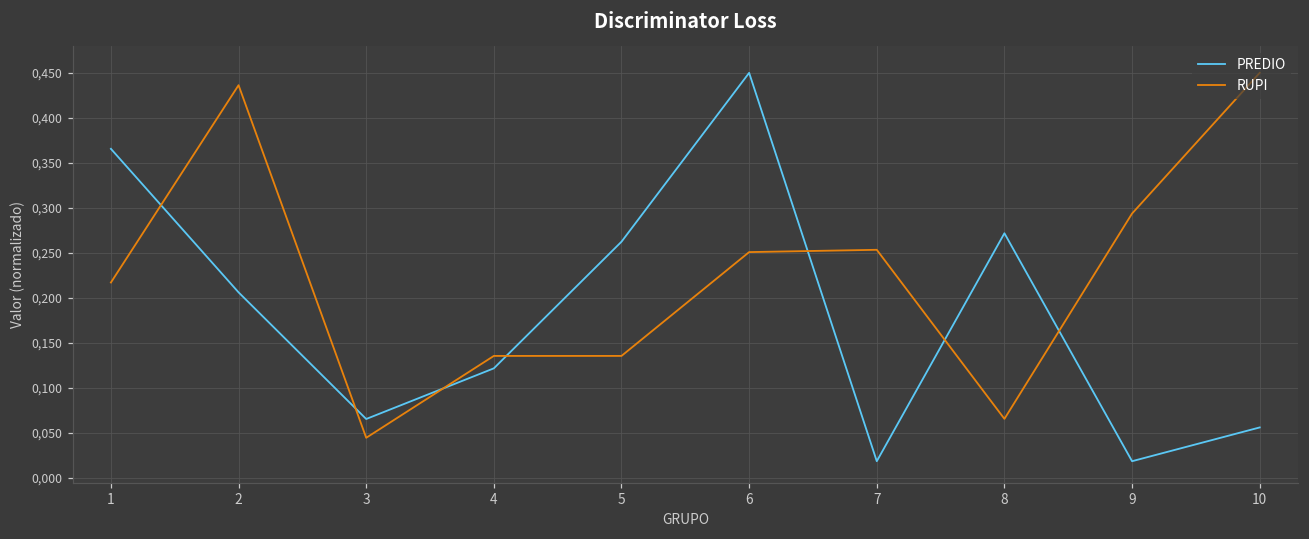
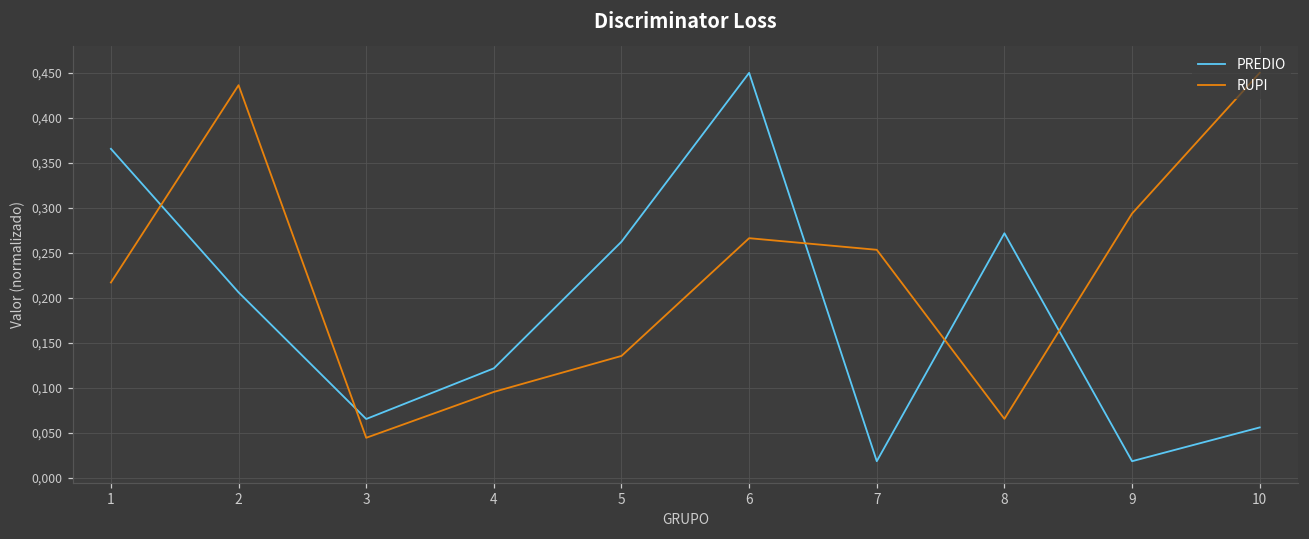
  {
    "PREDIO": {
      "1": 370,
      "2": 210,
      "3": 70,
      "4": 120,
      "5": 260,
      "6": 450,
      "7": 20,
      "8": 270,
      "9": 20,
      "10": 60
    },
    "RUPI": {
      "1": 220,
      "2": 440,
      "3": 40,
-     "4": 140,
+     "4": 100,
      "5": 140,
-     "6": 250,
+     "6": 270,
      "7": 250,
      "8": 70,
      "9": 290
    }
  }
